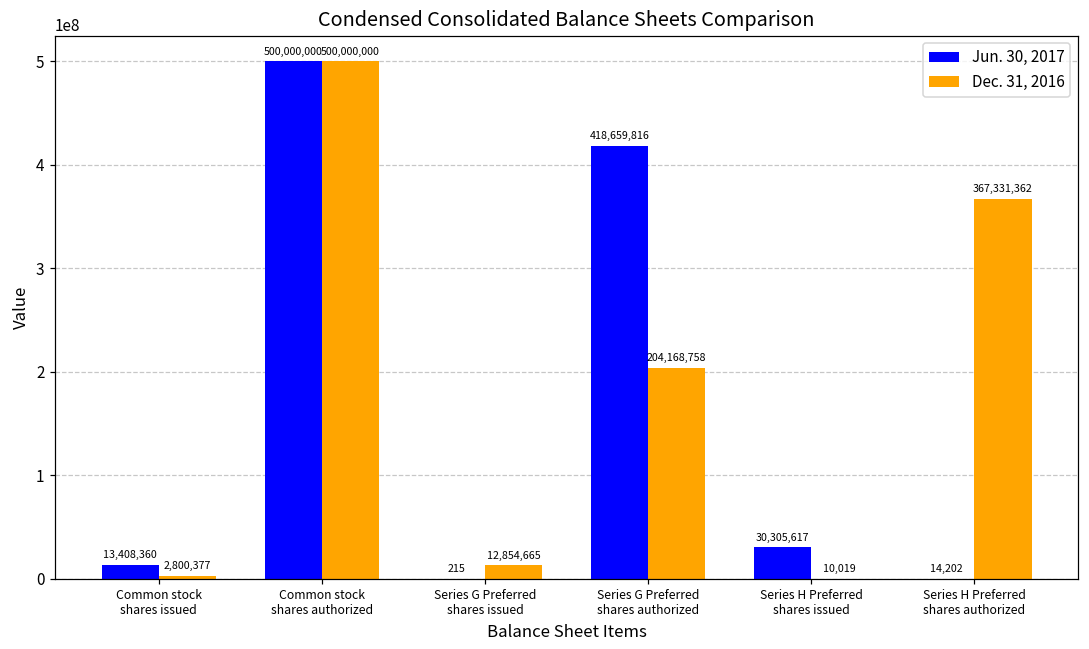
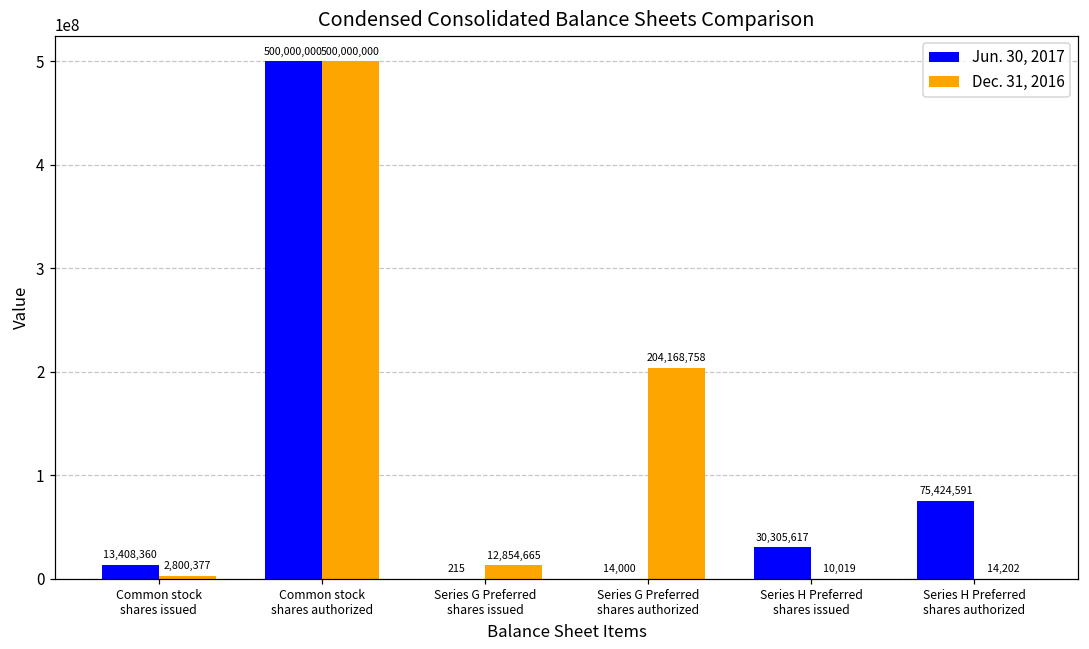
  {
    "Jun. 30, 2017": {
      "Common stock shares issued": "13,408,360",
      "Common stock shares authorized": "500,000,000",
      "Series G Preferred shares issued": "215",
-     "Series G Preferred shares authorized": "418,659,816",
+     "Series G Preferred shares authorized": "14,000",
      "Series H Preferred shares issued": "30,305,617",
-     "Series H Preferred shares authorized": "14,202"
+     "Series H Preferred shares authorized": "75,424,591"
    },
    "Dec. 31, 2016": {
      "Common stock shares issued": "2,800,377",
      "Common stock shares authorized": "500,000,000",
      "Series G Preferred shares issued": "12,854,665",
      "Series G Preferred shares authorized": "204,168,758",
      "Series H Preferred shares issued": "10,019",
-     "Series H Preferred shares authorized": "367,331,362"
+     "Series H Preferred shares authorized": "14,202"
    }
  }
